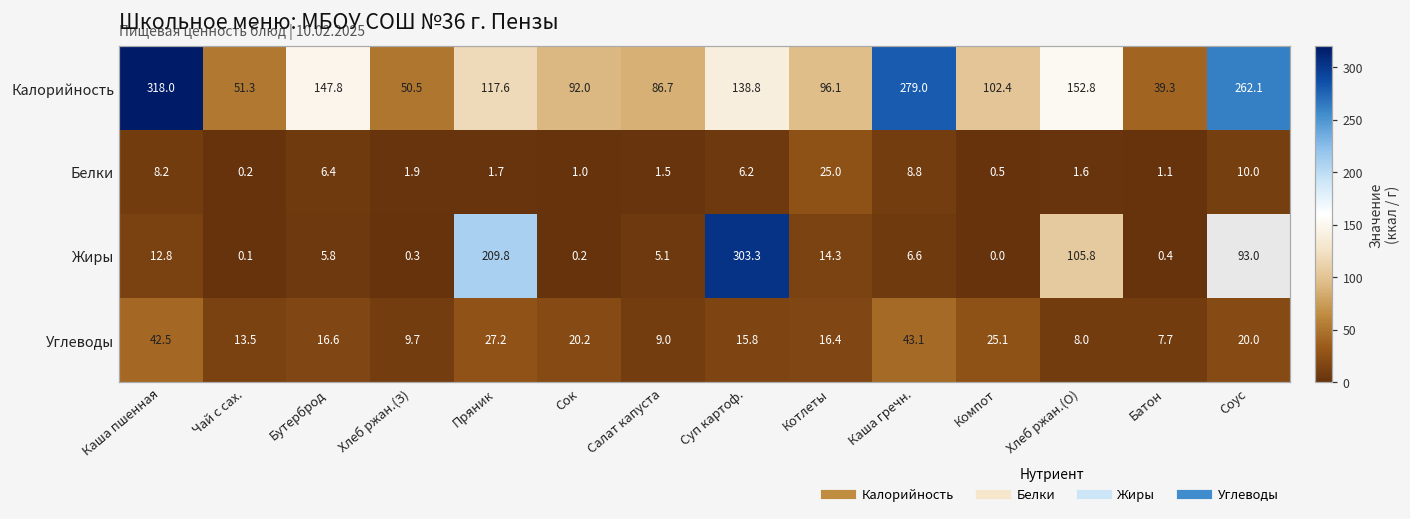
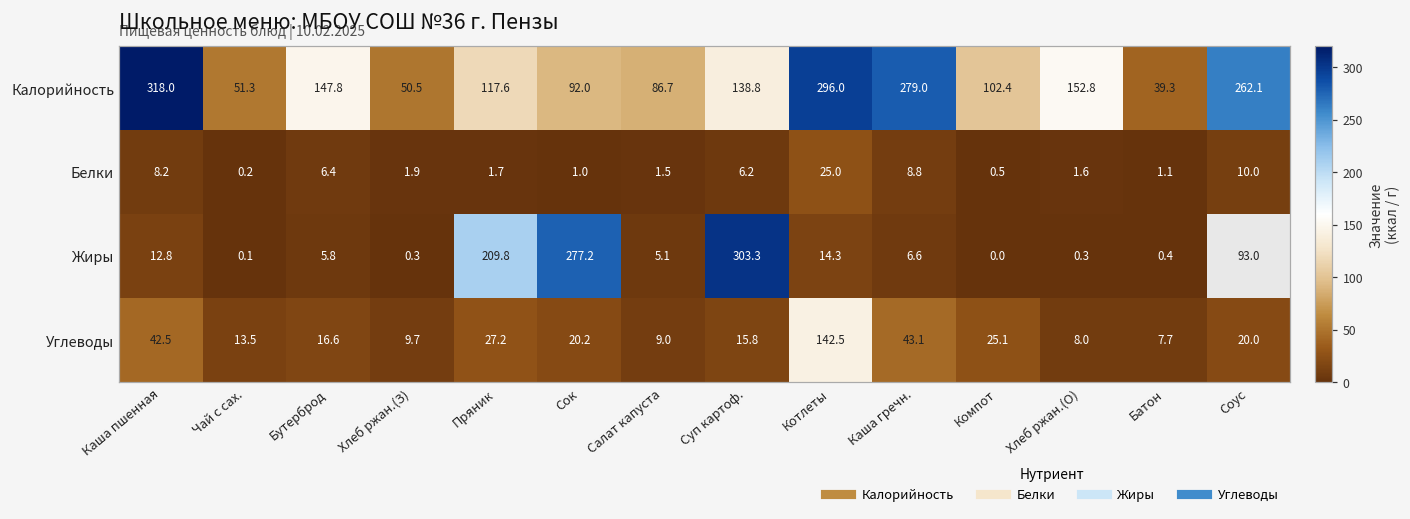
  {
    "Калорийность": {
      "Каша пшенная": 318.0,
      "Чай с сах.": 51.3,
      "Бутерброд": 147.8,
      "Хлеб ржан.(З)": 50.5,
      "Пряник": 117.6,
      "Сок": 92.0,
      "Салат капуста": 86.7,
      "Суп картоф.": 138.8,
-     "Котлеты": 96.1,
+     "Котлеты": 296.0,
      "Каша гречн.": 279.0,
      "Компот": 102.4,
      "Хлеб ржан.(О)": 152.8,
      "Батон": 39.3,
      "Соус": 262.1
    },
    "Белки": {
      "Каша пшенная": 8.2,
      "Чай с сах.": 0.2,
      "Бутерброд": 6.4,
      "Хлеб ржан.(З)": 1.9,
      "Пряник": 1.7,
      "Сок": 1.0,
      "Салат капуста": 1.5,
      "Суп картоф.": 6.2,
      "Котлеты": 25.0,
      "Каша гречн.": 8.8,
      "Компот": 0.5,
      "Хлеб ржан.(О)": 1.6,
      "Батон": 1.1,
      "Соус": 10.0
    },
    "Жиры": {
      "Каша пшенная": 12.8,
      "Чай с сах.": 0.1,
      "Бутерброд": 5.8,
      "Хлеб ржан.(З)": 0.3,
      "Пряник": 209.8,
-     "Сок": 0.2,
+     "Сок": 277.2,
      "Салат капуста": 5.1,
      "Суп картоф.": 303.3,
      "Котлеты": 14.3,
      "Каша гречн.": 6.6,
      "Компот": 0.0,
-     "Хлеб ржан.(О)": 105.8,
+     "Хлеб ржан.(О)": 0.3,
      "Батон": 0.4
    },
    "Углеводы": {
      "Каша пшенная": 42.5,
      "Чай с сах.": 13.5,
      "Бутерброд": 16.6,
      "Хлеб ржан.(З)": 9.7,
      "Пряник": 27.2,
      "Сок": 20.2,
      "Салат капуста": 9.0,
      "Суп картоф.": 15.8,
-     "Котлеты": 16.4,
+     "Котлеты": 142.5,
      "Каша гречн.": 43.1,
      "Компот": 25.1,
      "Хлеб ржан.(О)": 8.0,
      "Батон": 7.7,
      "Соус": 20.0
    }
  }
